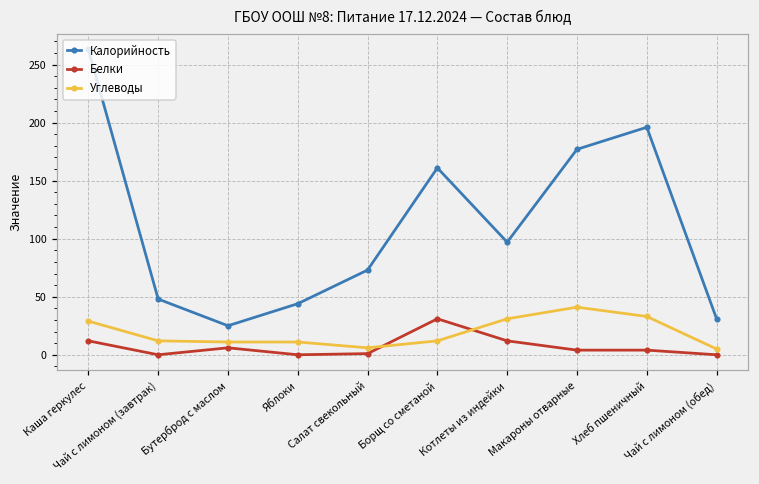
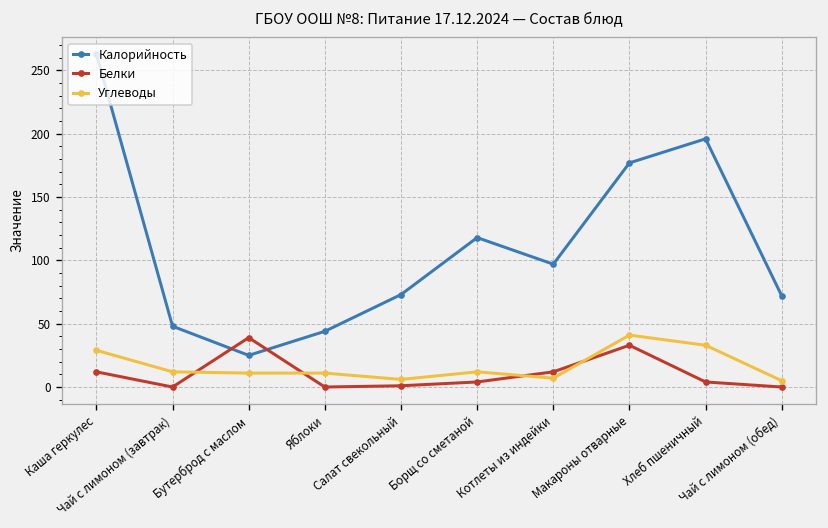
  {
    "Калорийность": {
      "Чай с лимоном (завтрак)": 48,
      "Бутерброд с маслом": 25,
      "Яблоки": 44,
      "Салат свекольный": 73,
-     "Борщ со сметаной": 161,
+     "Борщ со сметаной": 118,
      "Котлеты из индейки": 97,
      "Макароны отварные": 177,
      "Хлеб пшеничный": 196,
-     "Чай с лимоном (обед)": 31
+     "Чай с лимоном (обед)": 72
    },
    "Белки": {
      "Каша геркулес": 12,
      "Чай с лимоном (завтрак)": 0,
-     "Бутерброд с маслом": 6,
+     "Бутерброд с маслом": 39,
      "Яблоки": 0,
      "Салат свекольный": 1,
-     "Борщ со сметаной": 31,
+     "Борщ со сметаной": 4,
      "Котлеты из индейки": 12,
-     "Макароны отварные": 4,
+     "Макароны отварные": 33,
      "Хлеб пшеничный": 4,
      "Чай с лимоном (обед)": 0
    },
    "Углеводы": {
      "Каша геркулес": 29,
      "Чай с лимоном (завтрак)": 12,
      "Бутерброд с маслом": 11,
      "Яблоки": 11,
      "Салат свекольный": 6,
      "Борщ со сметаной": 12,
-     "Котлеты из индейки": 31,
+     "Котлеты из индейки": 7,
      "Макароны отварные": 41,
      "Хлеб пшеничный": 33,
      "Чай с лимоном (обед)": 5
    }
  }
